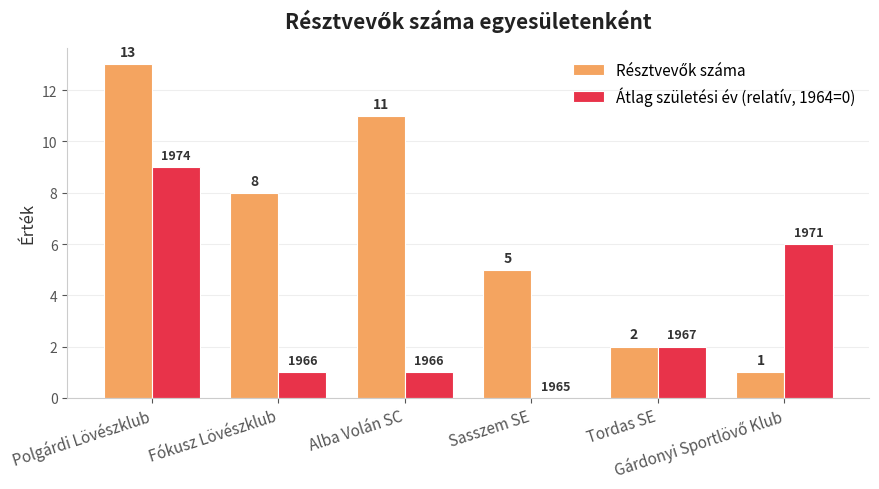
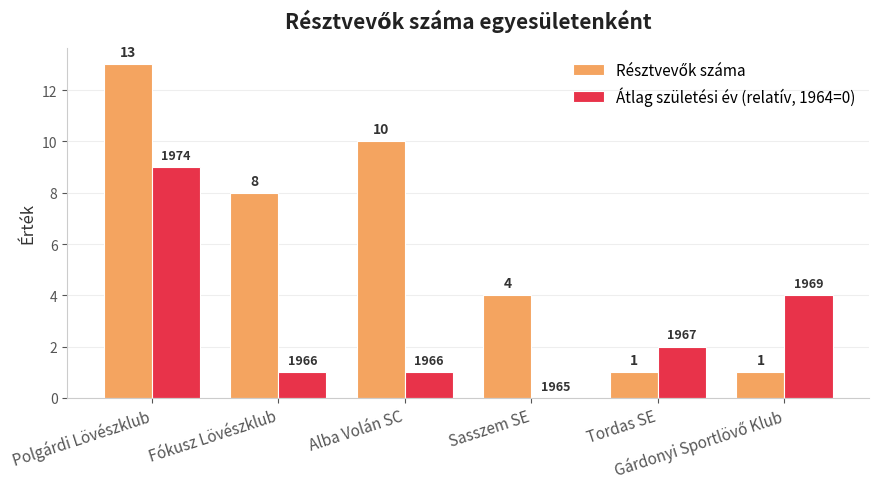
  {
    "Résztvevők száma": {
      "Polgárdi Lövészklub": 13,
      "Fókusz Lövészklub": 8,
-     "Alba Volán SC": 11,
-     "Sasszem SE": 5,
-     "Tordas SE": 2,
+     "Alba Volán SC": 10,
+     "Sasszem SE": 4,
+     "Tordas SE": 1,
      "Gárdonyi Sportlövő Klub": 1
    },
    "Átlag születési év (relatív, 1964=0)": {
-     "Gárdonyi Sportlövő Klub": 1971
+     "Gárdonyi Sportlövő Klub": 1969
    }
  }
